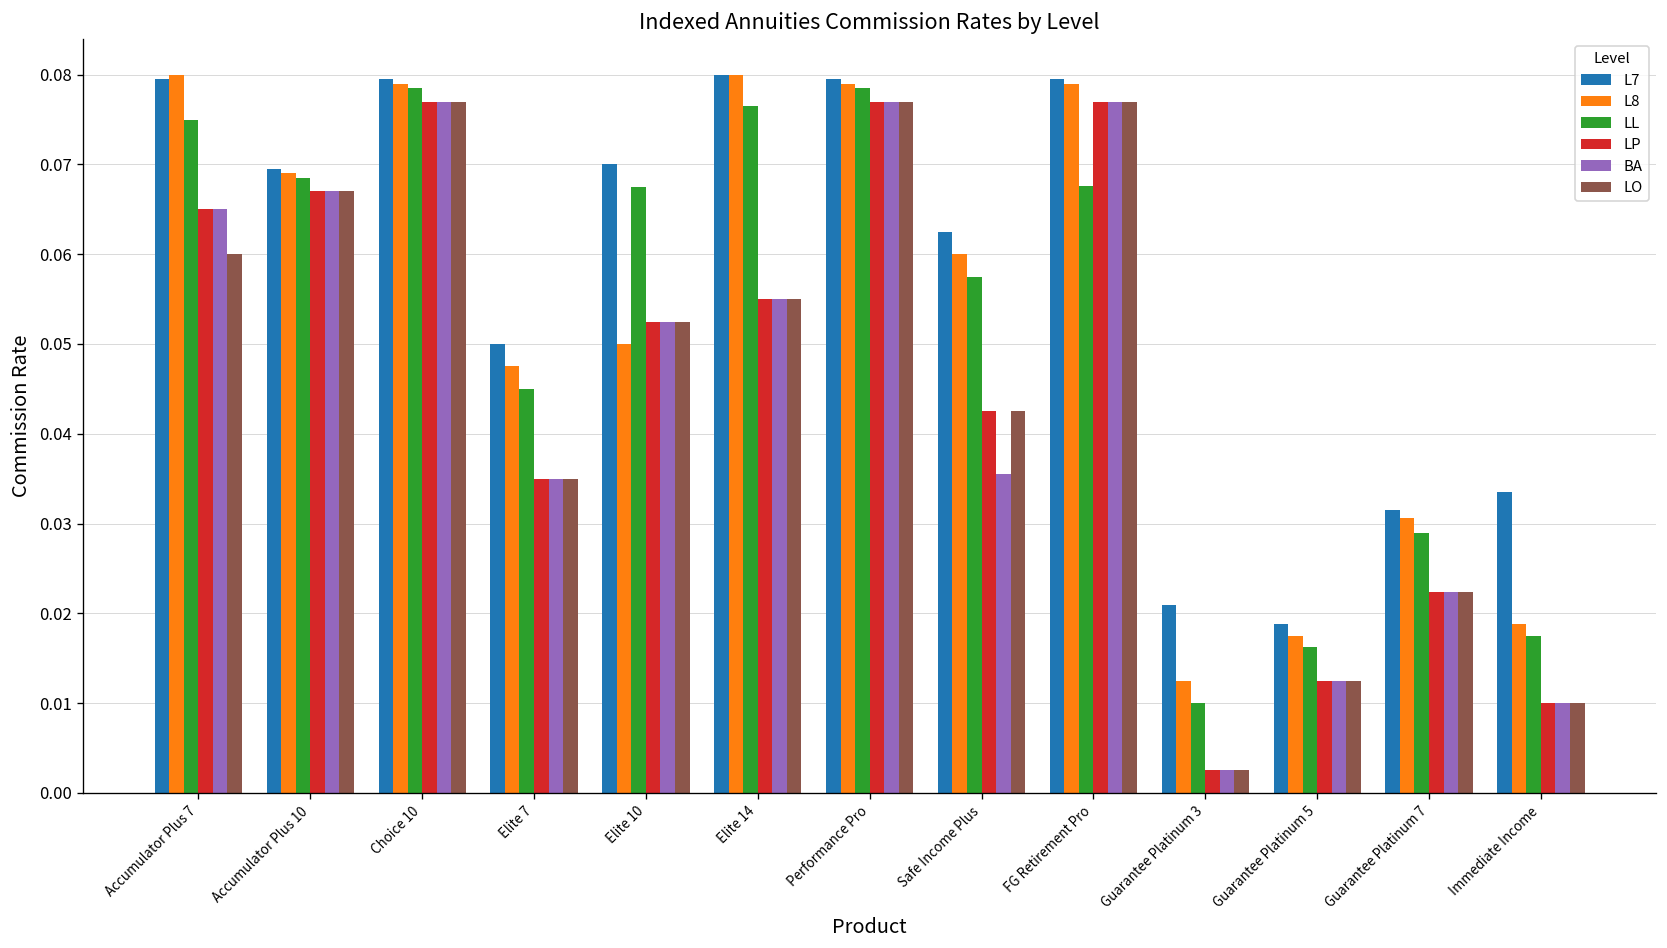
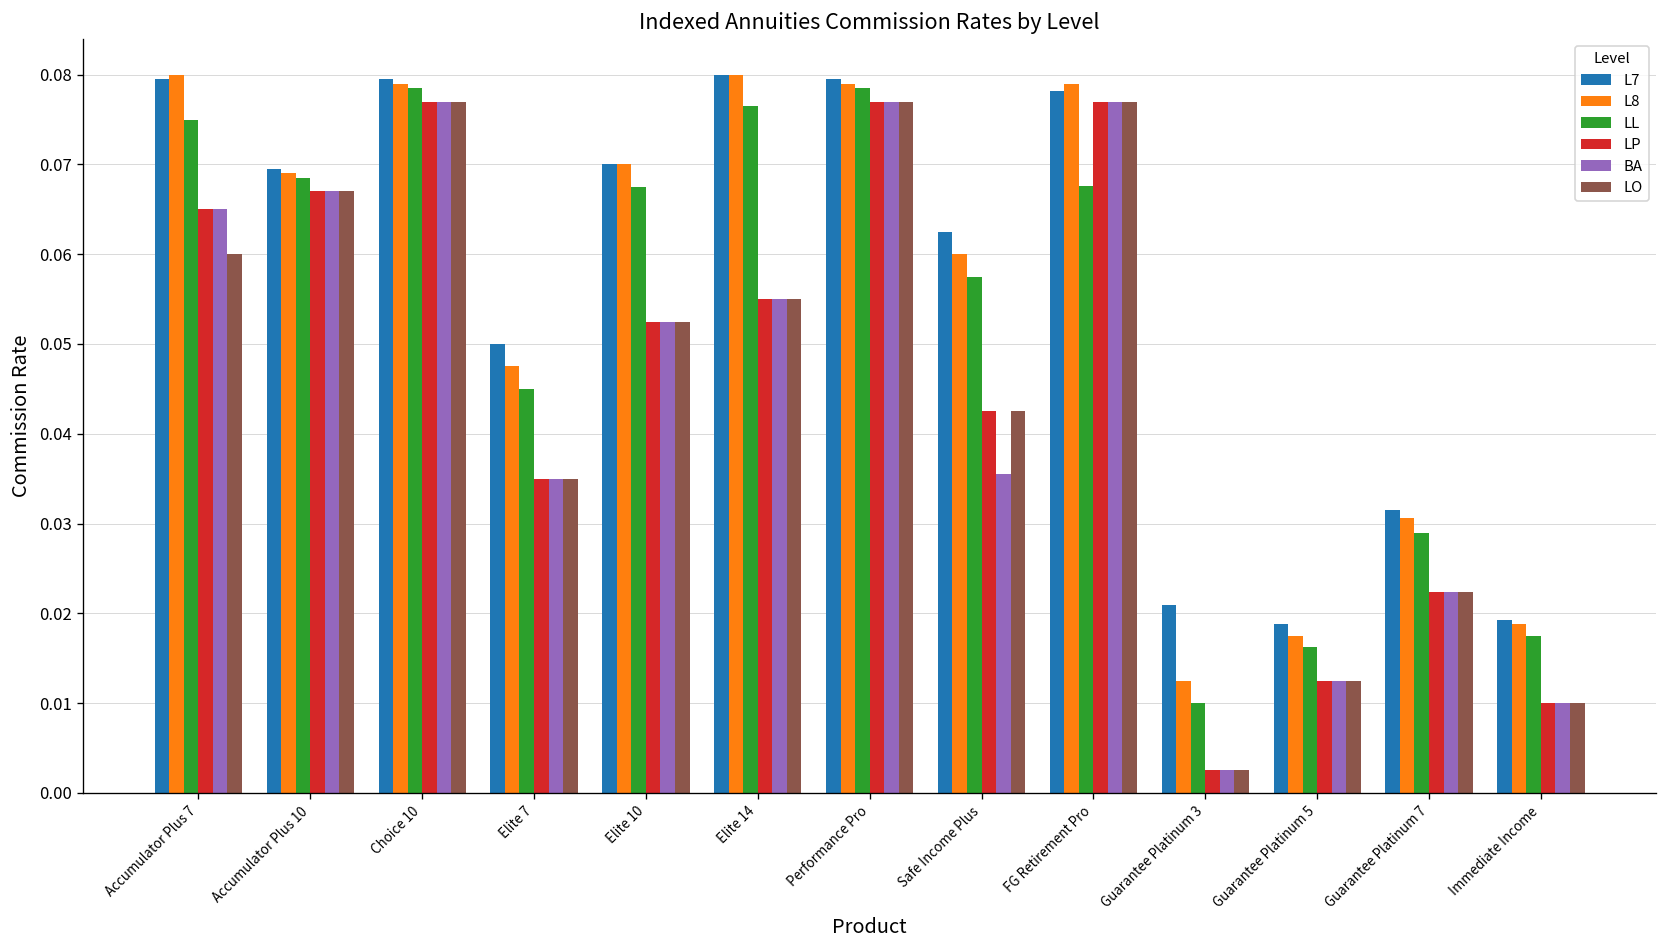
  {
    "L7": {
      "Accumulator Plus 7": 0.080,
      "Accumulator Plus 10": 0.070,
      "Choice 10": 0.080,
      "Elite 7": 0.050,
      "Elite 10": 0.070,
      "Elite 14": 0.080,
      "Performance Pro": 0.080,
      "Safe Income Plus": 0.063,
-     "FG Retirement Pro": 0.080,
+     "FG Retirement Pro": 0.078,
      "Guarantee Platinum 3": 0.021,
      "Guarantee Platinum 5": 0.019,
      "Guarantee Platinum 7": 0.032,
-     "Immediate Income": 0.033
+     "Immediate Income": 0.019
    },
    "L8": {
      "Accumulator Plus 7": 0.08,
      "Accumulator Plus 10": 0.069,
      "Choice 10": 0.079,
      "Elite 7": 0.048,
-     "Elite 10": 0.05,
+     "Elite 10": 0.07,
      "Elite 14": 0.08,
      "Performance Pro": 0.079,
      "Safe Income Plus": 0.06,
      "FG Retirement Pro": 0.079,
      "Guarantee Platinum 3": 0.013,
      "Guarantee Platinum 5": 0.018,
      "Guarantee Platinum 7": 0.031,
      "Immediate Income": 0.019
    },
    "LL": {
      "Accumulator Plus 7": 0.075,
      "Accumulator Plus 10": 0.069,
      "Choice 10": 0.079,
      "Elite 7": 0.045,
      "Elite 10": 0.068,
      "Elite 14": 0.077,
      "Performance Pro": 0.079,
      "Safe Income Plus": 0.058,
      "FG Retirement Pro": 0.068,
      "Guarantee Platinum 3": 0.010,
      "Guarantee Platinum 5": 0.016,
      "Guarantee Platinum 7": 0.029,
      "Immediate Income": 0.018
    },
    "LP": {
      "Accumulator Plus 7": 0.065,
      "Accumulator Plus 10": 0.067,
      "Choice 10": 0.077,
      "Elite 7": 0.035,
      "Elite 10": 0.053,
      "Elite 14": 0.055,
      "Performance Pro": 0.077,
      "Safe Income Plus": 0.043,
      "FG Retirement Pro": 0.077,
      "Guarantee Platinum 3": 0.003,
      "Guarantee Platinum 5": 0.013,
      "Guarantee Platinum 7": 0.022,
      "Immediate Income": 0.010
    },
    "BA": {
      "Accumulator Plus 7": 0.065,
      "Accumulator Plus 10": 0.067,
      "Choice 10": 0.077,
      "Elite 7": 0.035,
      "Elite 10": 0.053,
      "Elite 14": 0.055,
      "Performance Pro": 0.077,
      "Safe Income Plus": 0.036,
      "FG Retirement Pro": 0.077,
      "Guarantee Platinum 3": 0.003,
      "Guarantee Platinum 5": 0.013,
      "Guarantee Platinum 7": 0.022,
      "Immediate Income": 0.010
    },
    "LO": {
      "Accumulator Plus 7": 0.060,
      "Accumulator Plus 10": 0.067,
      "Choice 10": 0.077,
      "Elite 7": 0.035,
      "Elite 10": 0.053,
      "Elite 14": 0.055,
      "Performance Pro": 0.077,
      "Safe Income Plus": 0.043,
      "FG Retirement Pro": 0.077,
      "Guarantee Platinum 3": 0.003,
      "Guarantee Platinum 5": 0.013,
      "Guarantee Platinum 7": 0.022,
      "Immediate Income": 0.010
    }
  }
